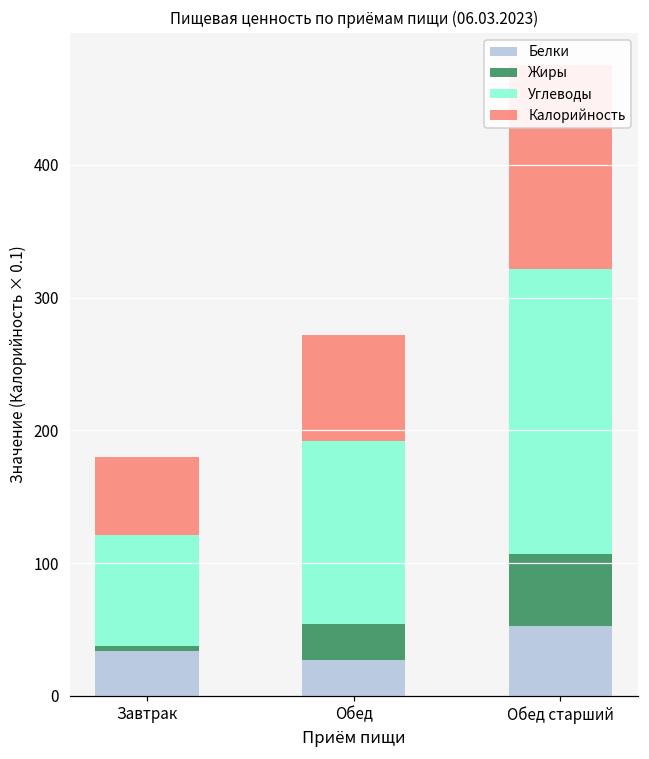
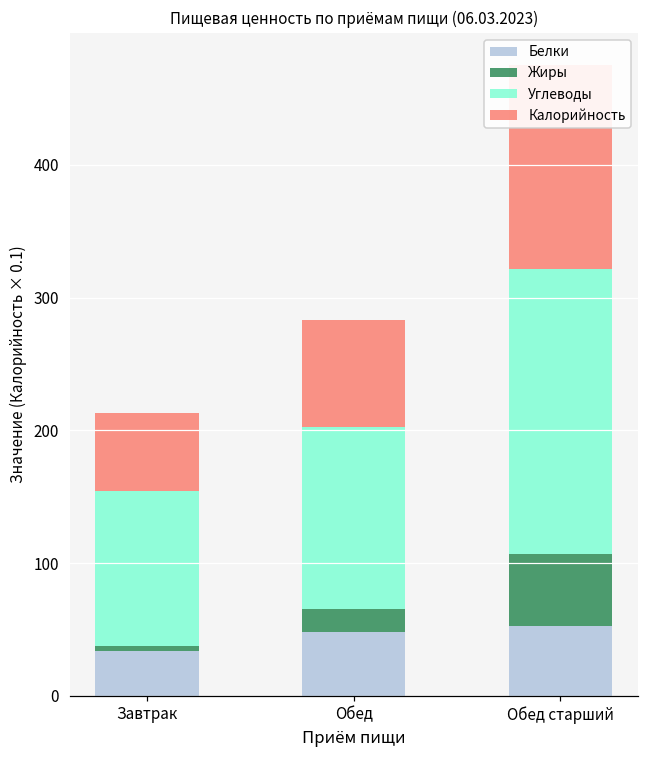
  {
    "Белки": {
      "Завтрак": 34,
-     "Обед": 27,
+     "Обед": 48,
      "Обед старший": 53
    },
    "Жиры": {
      "Завтрак": 4,
-     "Обед": 27,
+     "Обед": 17,
      "Обед старший": 54
    },
    "Углеводы": {
-     "Завтрак": 84,
+     "Завтрак": 117,
      "Обед": 138,
      "Обед старший": 215
    },
    "Калорийность": {
      "Завтрак": 59,
      "Обед": 80
    }
  }
